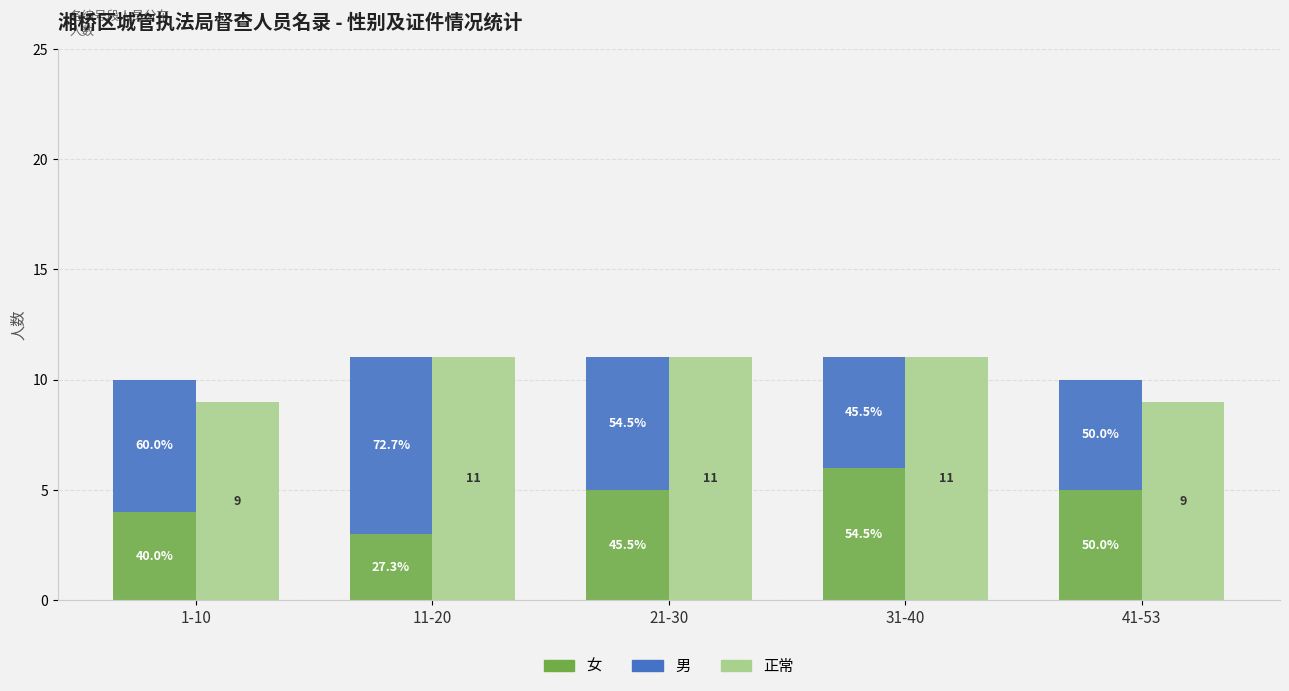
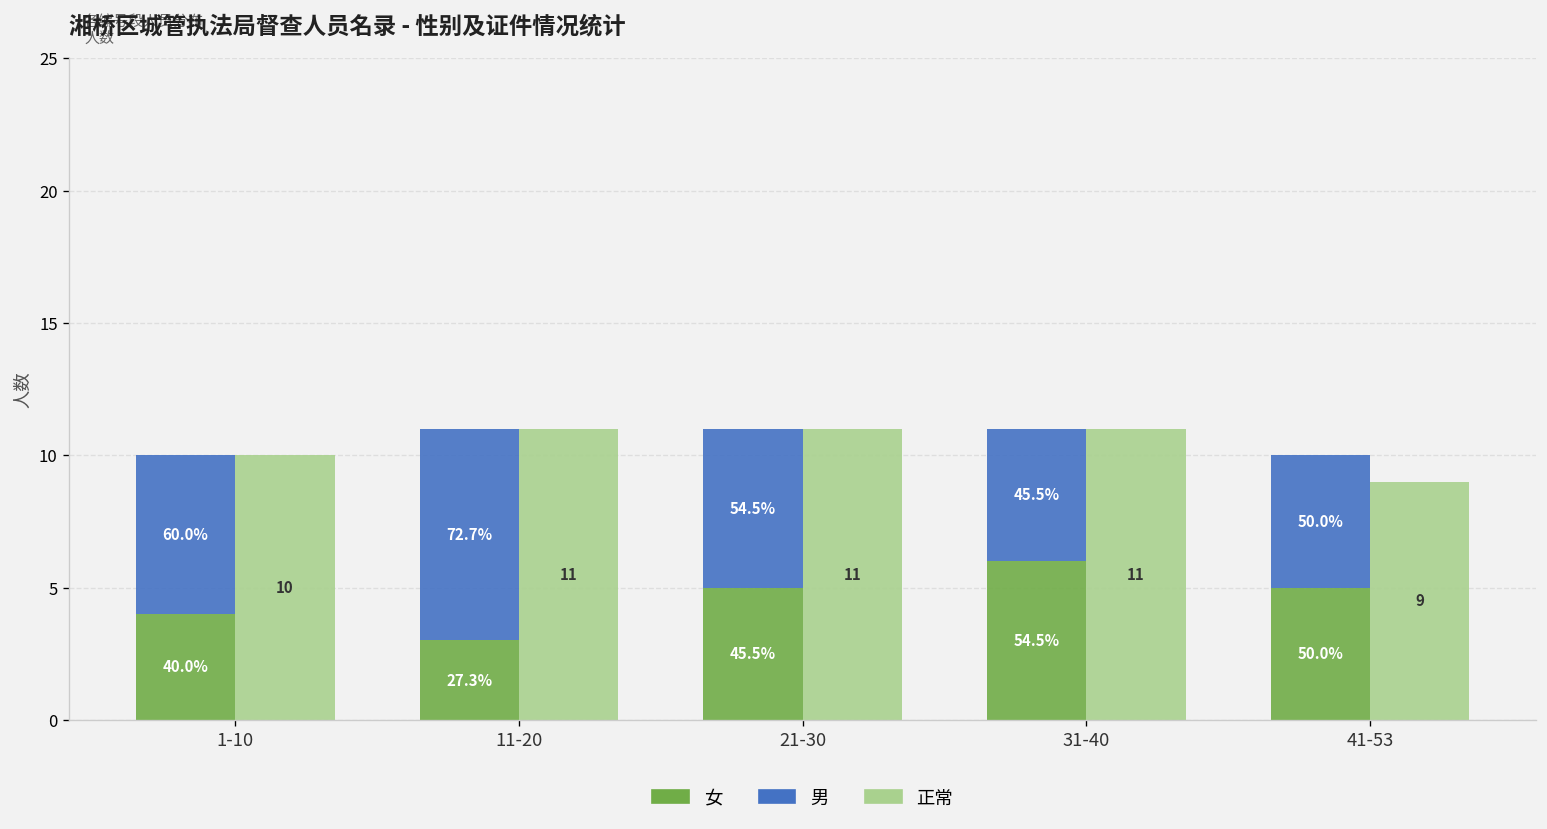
  {
    "正常": {
-     "1-10": 9,
+     "1-10": 10,
      "11-20": 11,
      "21-30": 11,
      "31-40": 11,
      "41-53": 9
    }
  }
